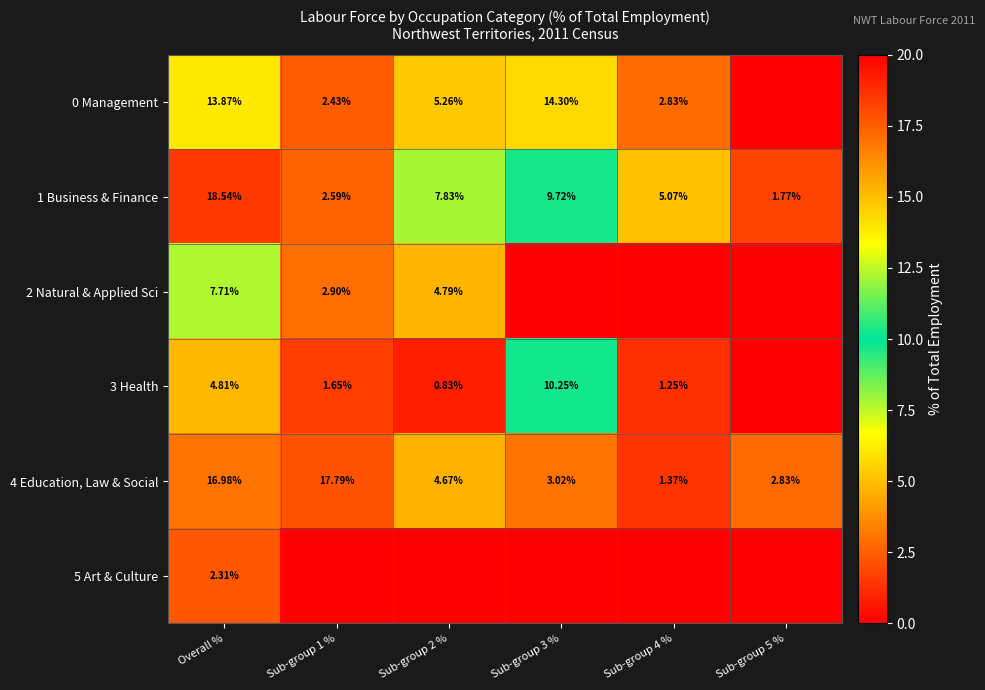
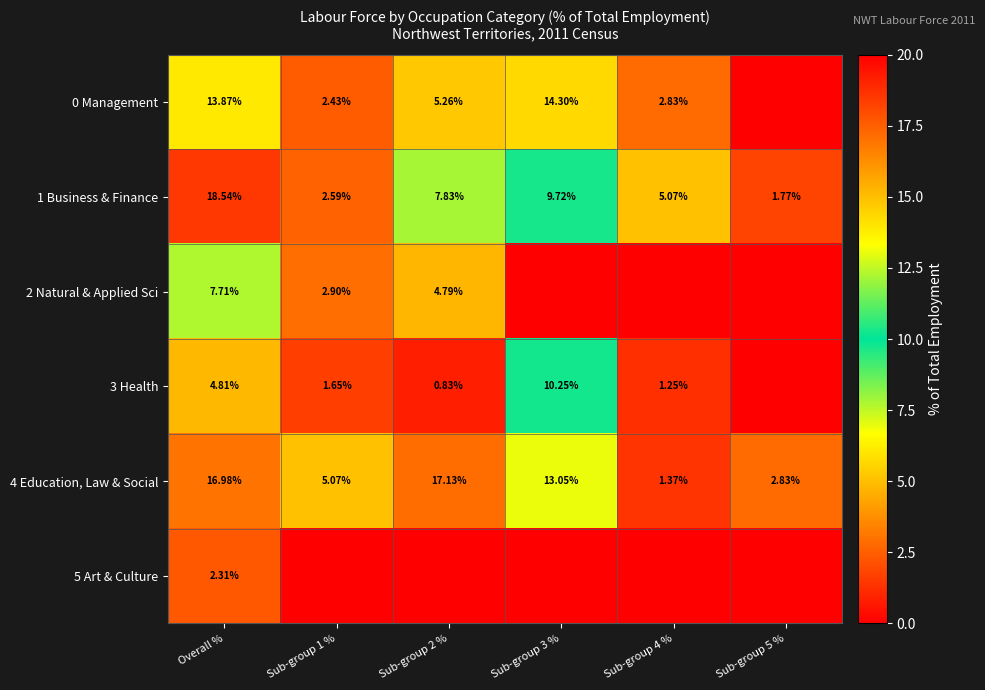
  {
    "0 Management": {
      "Overall %": "13.87%",
      "Sub-group 1 %": "2.43%",
      "Sub-group 2 %": "5.26%",
      "Sub-group 3 %": "14.30%",
      "Sub-group 4 %": "2.83%"
    },
    "1 Business & Finance": {
      "Overall %": "18.54%",
      "Sub-group 1 %": "2.59%",
      "Sub-group 2 %": "7.83%",
      "Sub-group 3 %": "9.72%",
      "Sub-group 4 %": "5.07%",
      "Sub-group 5 %": "1.77%"
    },
    "2 Natural & Applied Sci": {
      "Overall %": "7.71%",
      "Sub-group 1 %": "2.90%",
      "Sub-group 2 %": "4.79%"
    },
    "3 Health": {
      "Overall %": "4.81%",
      "Sub-group 1 %": "1.65%",
      "Sub-group 2 %": "0.83%",
      "Sub-group 3 %": "10.25%",
      "Sub-group 4 %": "1.25%"
    },
    "4 Education, Law & Social": {
      "Overall %": "16.98%",
-     "Sub-group 1 %": "17.79%",
-     "Sub-group 2 %": "4.67%",
-     "Sub-group 3 %": "3.02%",
+     "Sub-group 1 %": "5.07%",
+     "Sub-group 2 %": "17.13%",
+     "Sub-group 3 %": "13.05%",
      "Sub-group 4 %": "1.37%",
      "Sub-group 5 %": "2.83%"
    },
    "5 Art & Culture": {
      "Overall %": "2.31%"
    }
  }
